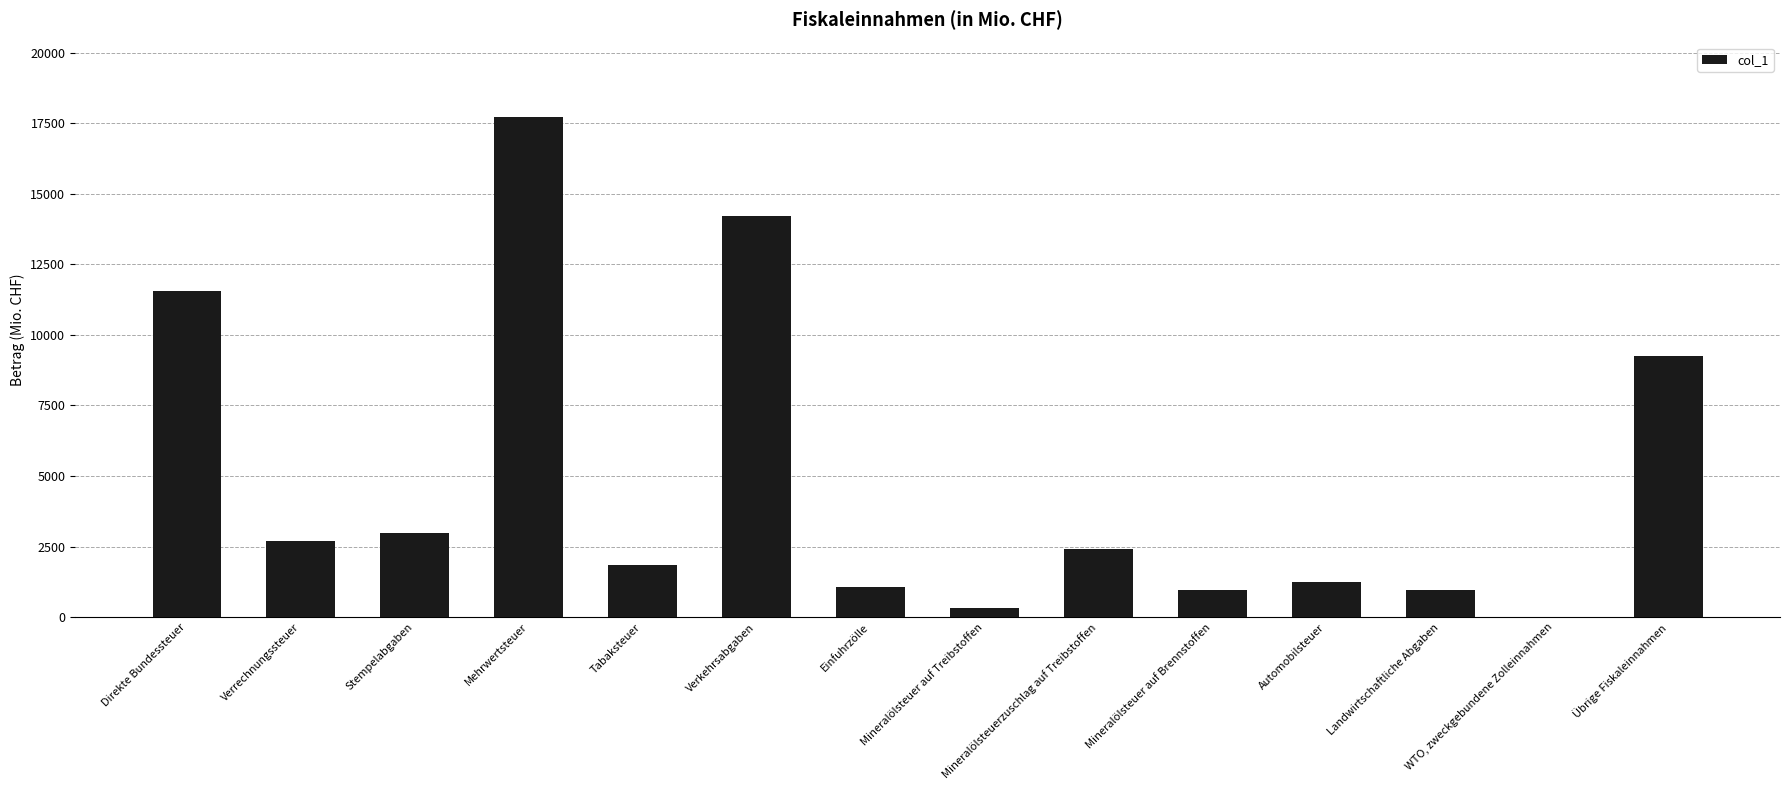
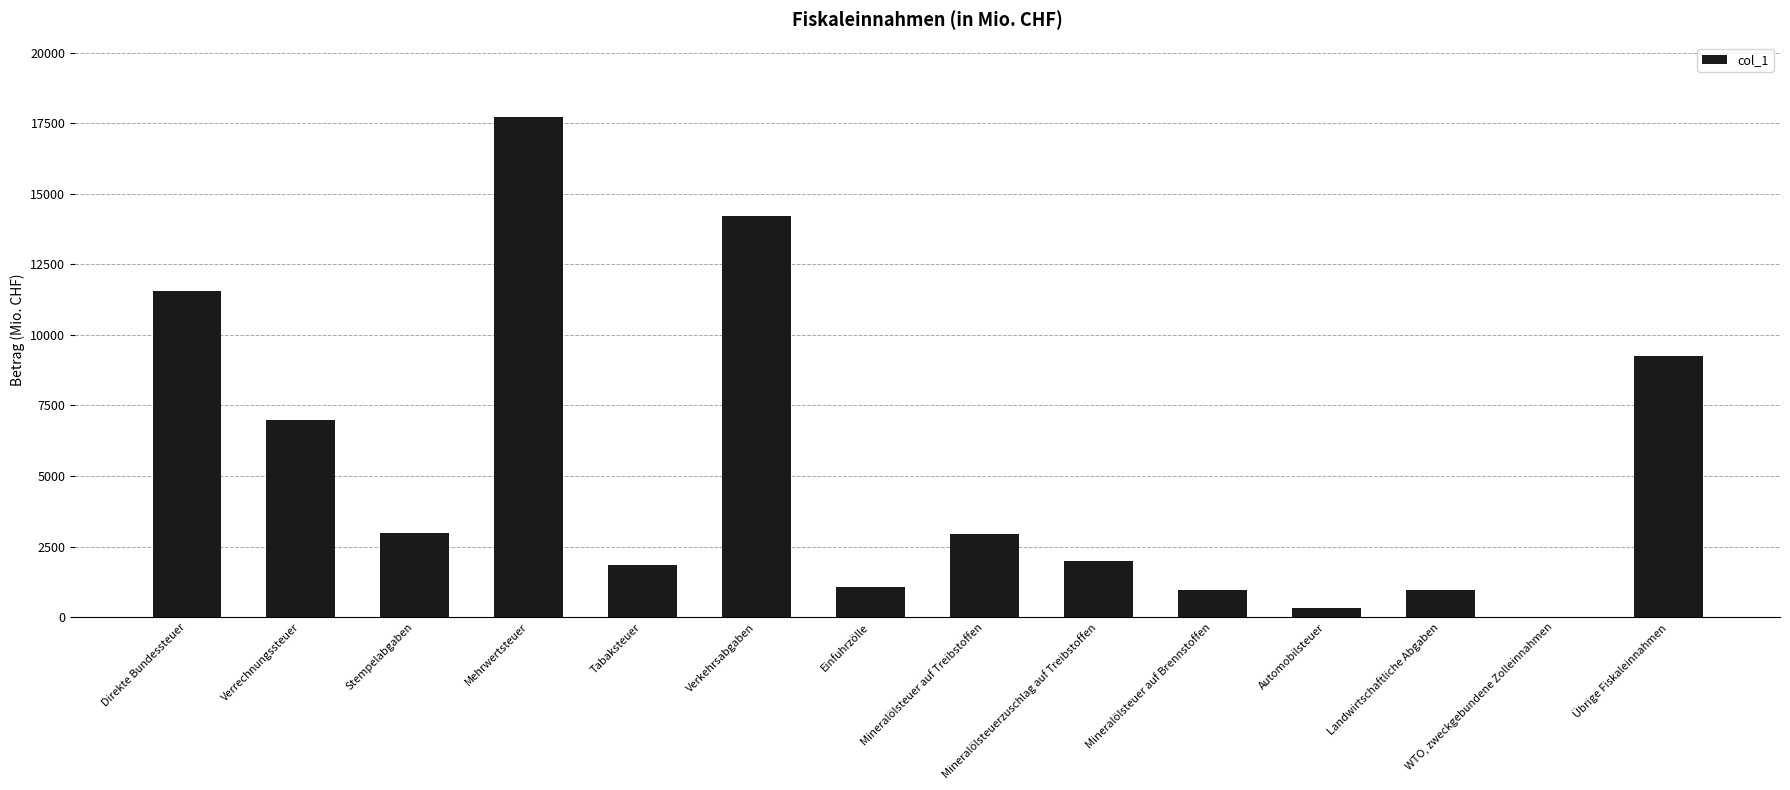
  {
    "Direkte Bundessteuer": 11600,
-   "Verrechnungssteuer": 2700,
+   "Verrechnungssteuer": 7000,
    "Stempelabgaben": 3000,
    "Mehrwertsteuer": 17700,
    "Tabaksteuer": 1800,
    "Verkehrsabgaben": 14200,
    "Einfuhrzölle": 1100,
-   "Mineralölsteuer auf Treibstoffen": 300,
-   "Mineralölsteuerzuschlag auf Treibstoffen": 2400,
+   "Mineralölsteuer auf Treibstoffen": 2900,
+   "Mineralölsteuerzuschlag auf Treibstoffen": 2000,
    "Mineralölsteuer auf Brennstoffen": 1000,
-   "Automobilsteuer": 1200,
+   "Automobilsteuer": 300,
    "Landwirtschaftliche Abgaben": 1000,
    "WTO, zweckgebundene Zolleinnahmen": 0,
    "Übrige Fiskaleinnahmen": 9200
  }
